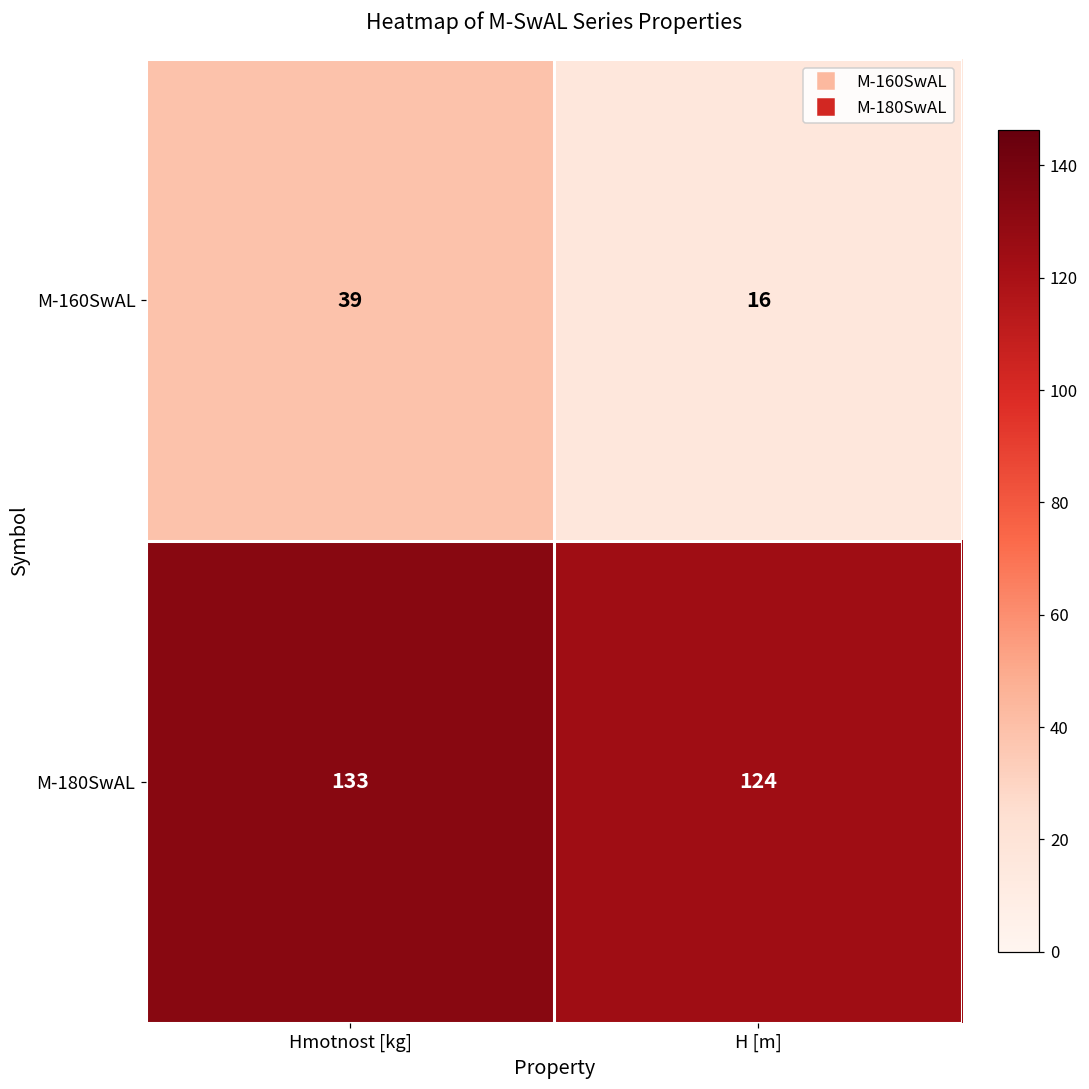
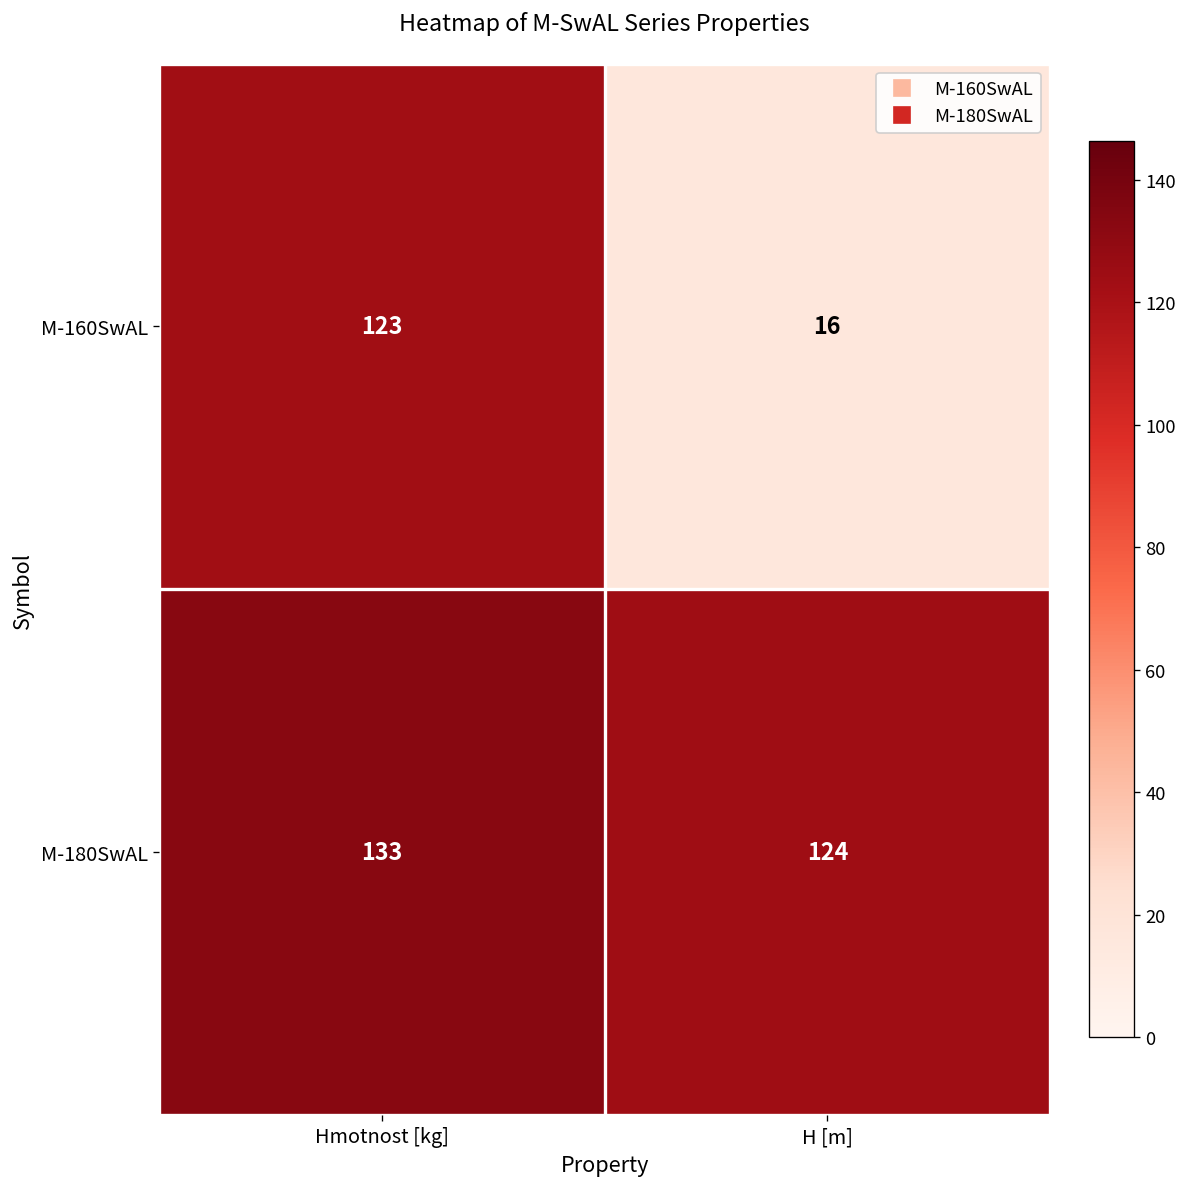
  {
    "M-160SwAL": {
-     "Hmotnost [kg]": 39,
+     "Hmotnost [kg]": 123,
      "H [m]": 16
    },
    "M-180SwAL": {
      "Hmotnost [kg]": 133,
      "H [m]": 124
    }
  }
